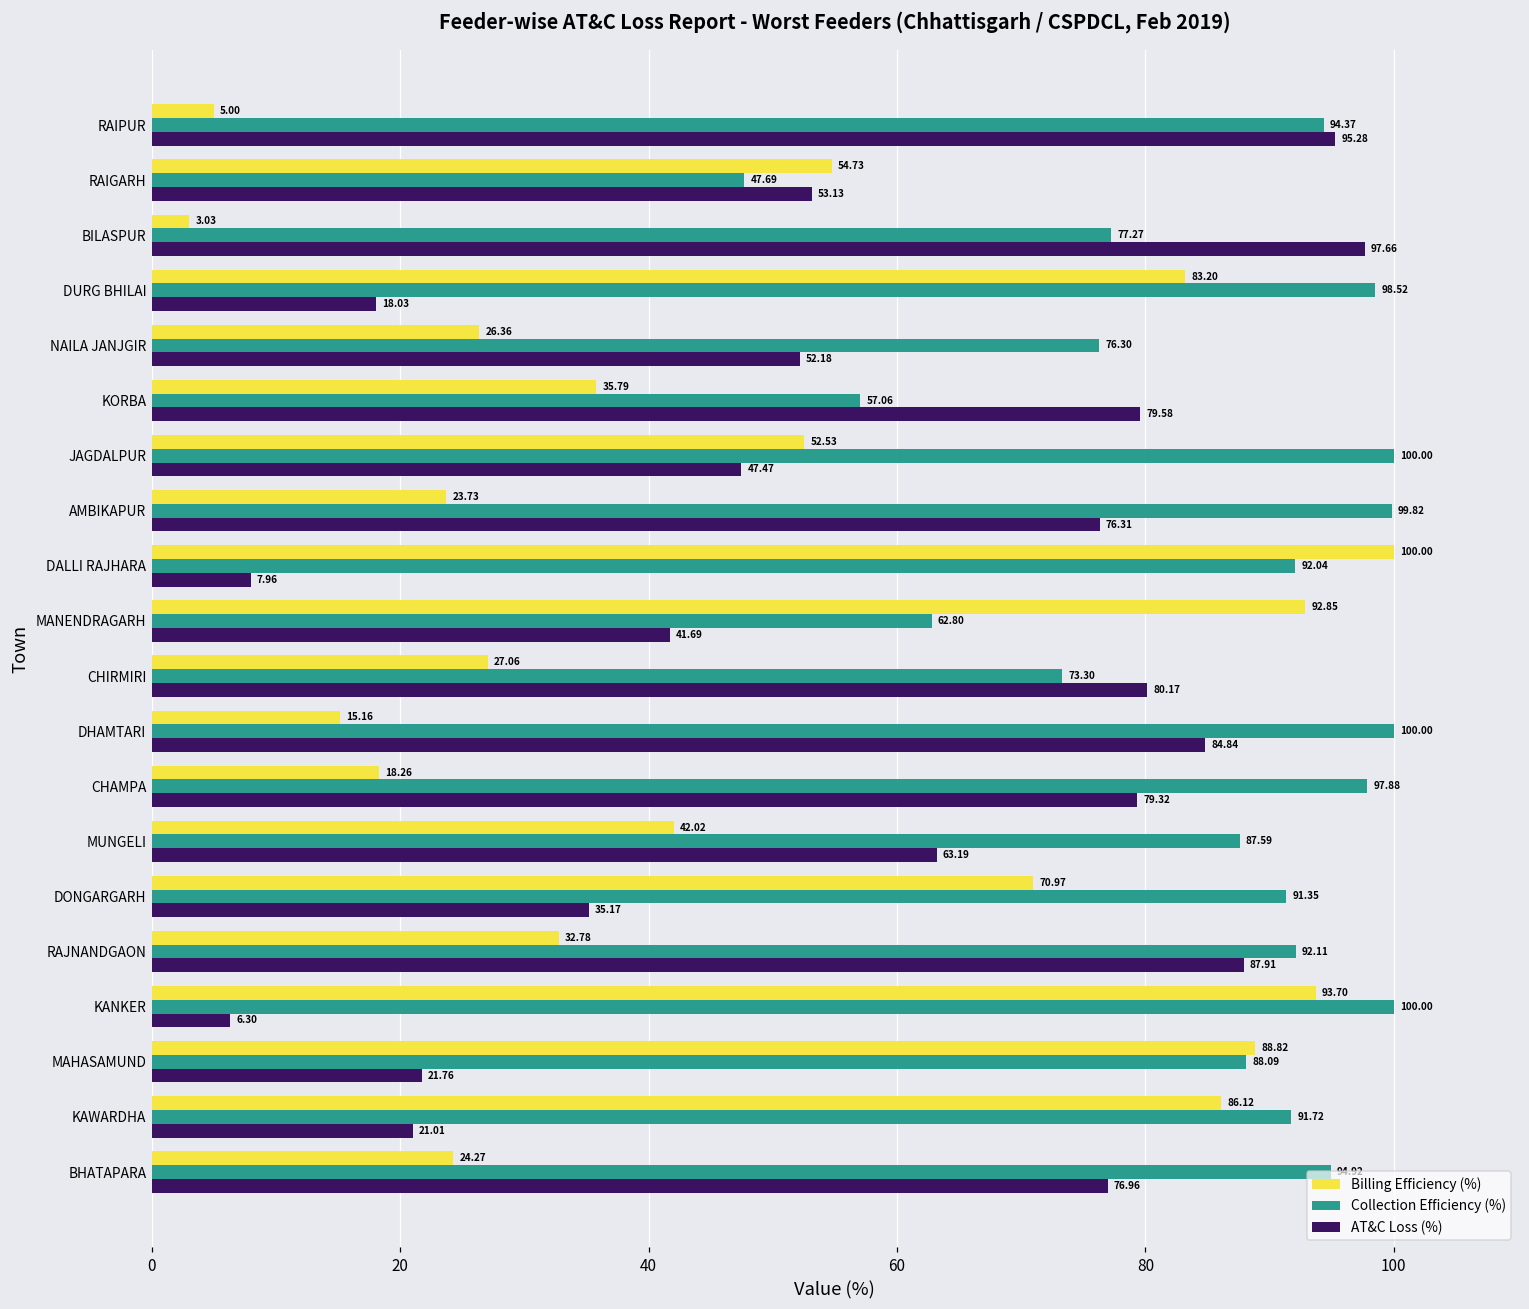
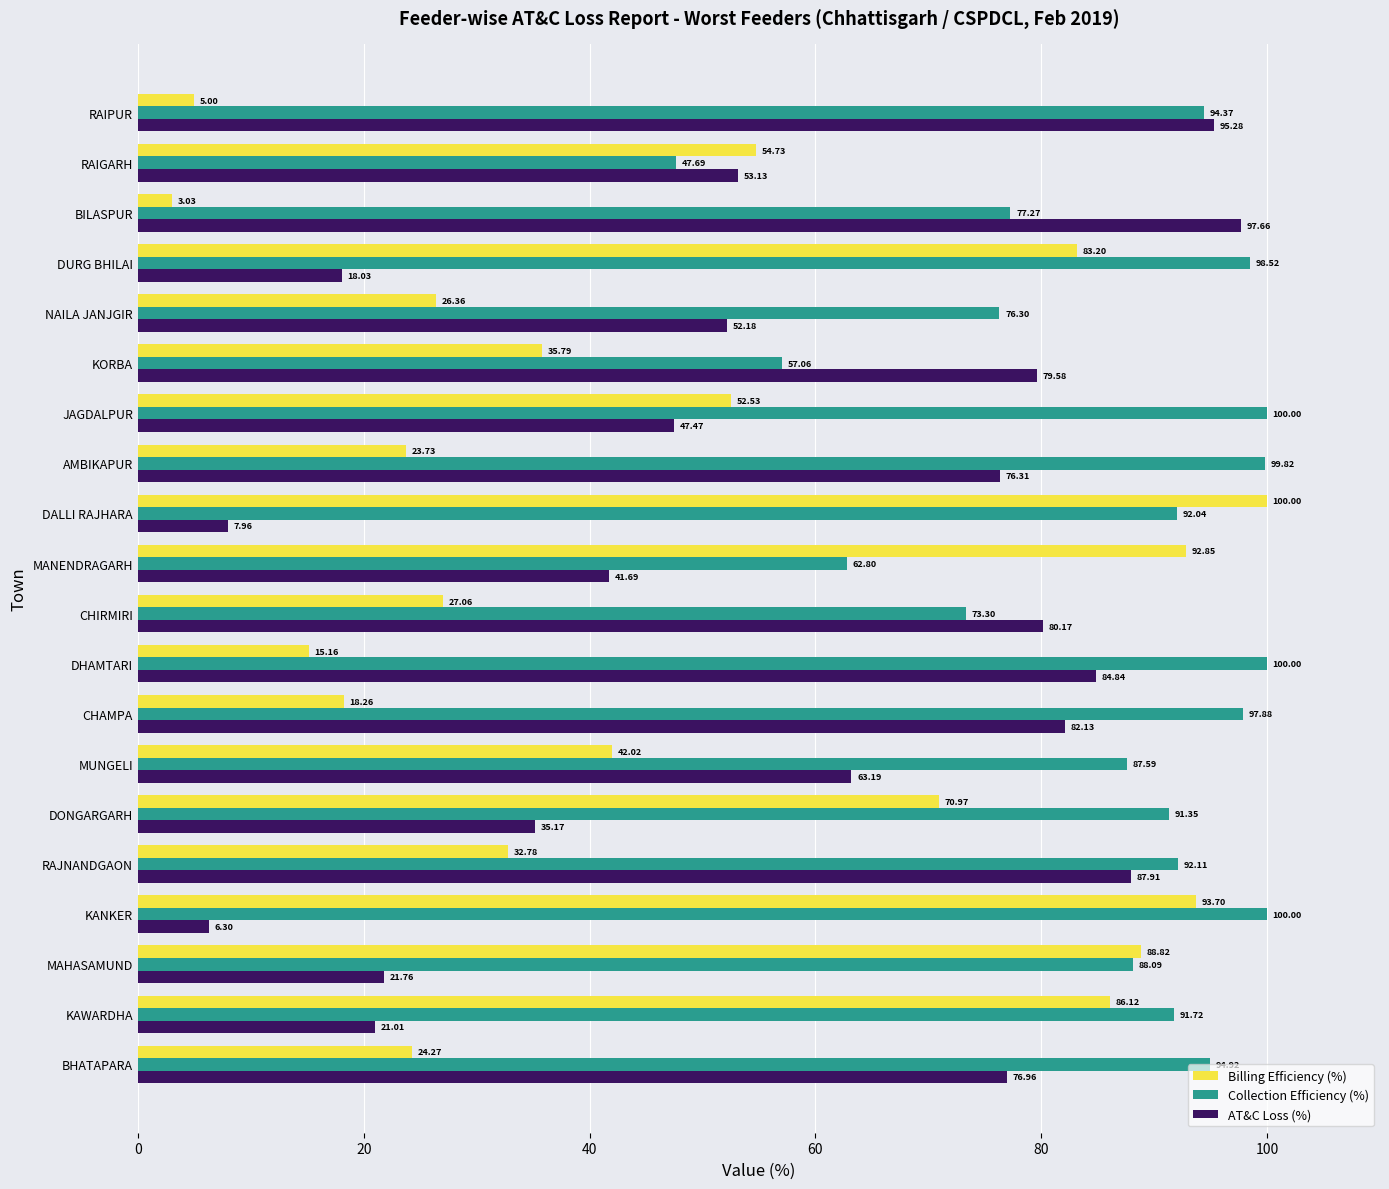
  {
    "Billing Efficiency (%)": {
      "RAIPUR": 5.00,
      "RAIGARH": 54.73,
      "BILASPUR": 3.03,
      "DURG BHILAI": 83.20,
      "NAILA JANJGIR": 26.36,
      "KORBA": 35.79,
      "JAGDALPUR": 52.53,
      "AMBIKAPUR": 23.73,
      "DALLI RAJHARA": 100.00,
      "MANENDRAGARH": 92.85,
      "CHIRMIRI": 27.06,
      "DHAMTARI": 15.16,
      "CHAMPA": 18.26,
      "MUNGELI": 42.02,
      "DONGARGARH": 70.97,
      "RAJNANDGAON": 32.78,
      "KANKER": 93.70,
      "MAHASAMUND": 88.82,
      "KAWARDHA": 86.12,
      "BHATAPARA": 24.27
    },
    "Collection Efficiency (%)": {
      "RAIPUR": 94.37,
      "RAIGARH": 47.69,
      "BILASPUR": 77.27,
      "DURG BHILAI": 98.52,
      "NAILA JANJGIR": 76.30,
      "KORBA": 57.06,
      "JAGDALPUR": 100.00,
      "AMBIKAPUR": 99.82,
      "DALLI RAJHARA": 92.04,
      "MANENDRAGARH": 62.80,
      "CHIRMIRI": 73.30,
      "DHAMTARI": 100.00,
      "CHAMPA": 97.88,
      "MUNGELI": 87.59,
      "DONGARGARH": 91.35,
      "RAJNANDGAON": 92.11,
      "KANKER": 100.00,
      "MAHASAMUND": 88.09,
      "KAWARDHA": 91.72
    },
    "AT&C Loss (%)": {
      "RAIPUR": 95.28,
      "RAIGARH": 53.13,
      "BILASPUR": 97.66,
      "DURG BHILAI": 18.03,
      "NAILA JANJGIR": 52.18,
      "KORBA": 79.58,
      "JAGDALPUR": 47.47,
      "AMBIKAPUR": 76.31,
      "DALLI RAJHARA": 7.96,
      "MANENDRAGARH": 41.69,
      "CHIRMIRI": 80.17,
      "DHAMTARI": 84.84,
-     "CHAMPA": 79.32,
+     "CHAMPA": 82.13,
      "MUNGELI": 63.19,
      "DONGARGARH": 35.17,
      "RAJNANDGAON": 87.91,
      "KANKER": 6.30,
      "MAHASAMUND": 21.76,
      "KAWARDHA": 21.01,
      "BHATAPARA": 76.96
    }
  }
